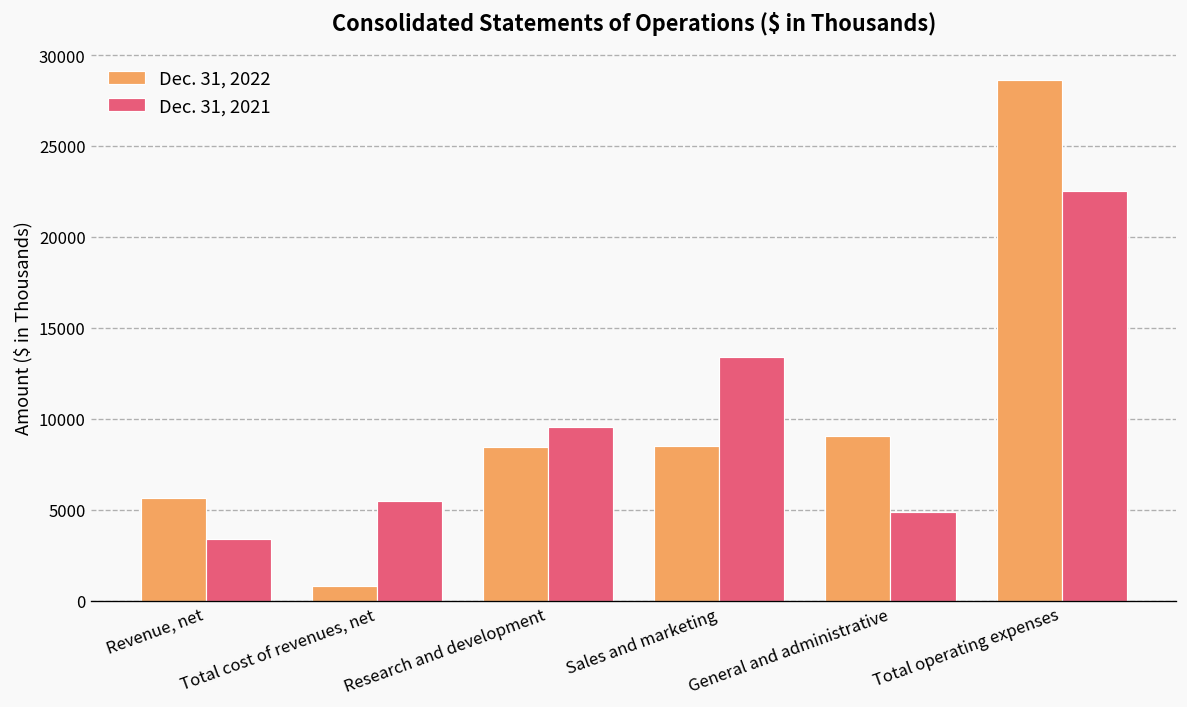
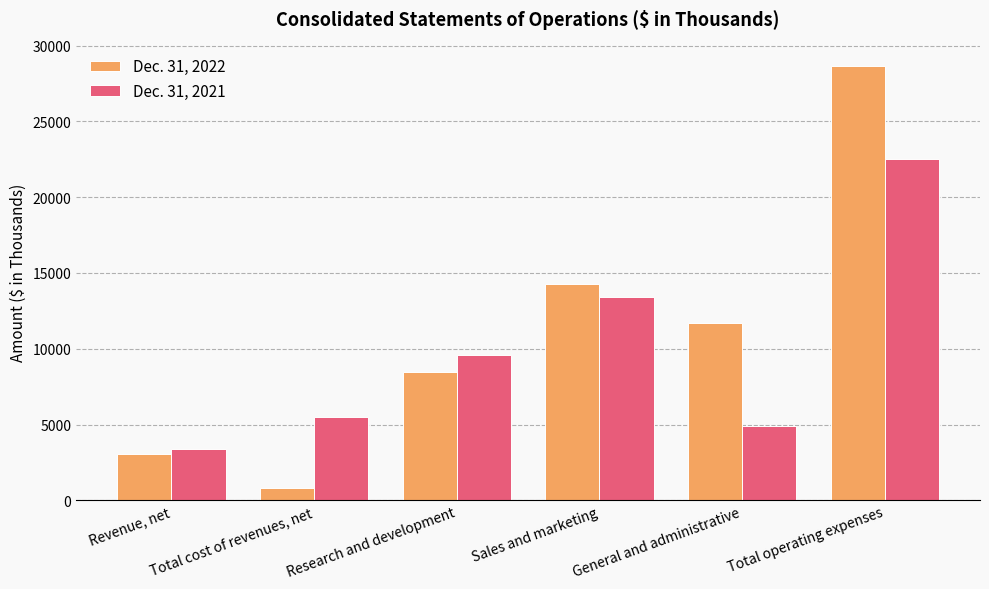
  {
    "Dec. 31, 2022": {
-     "Revenue, net": 5600,
+     "Revenue, net": 3000,
      "Total cost of revenues, net": 800,
      "Research and development": 8400,
-     "Sales and marketing": 8500,
-     "General and administrative": 9000,
+     "Sales and marketing": 14300,
+     "General and administrative": 11700,
      "Total operating expenses": 28600
    },
    "Dec. 31, 2021": {
      "Revenue, net": 3400,
      "Total cost of revenues, net": 5500,
      "Research and development": 9600,
      "Sales and marketing": 13400,
      "General and administrative": 4900,
      "Total operating expenses": 22500
    }
  }
